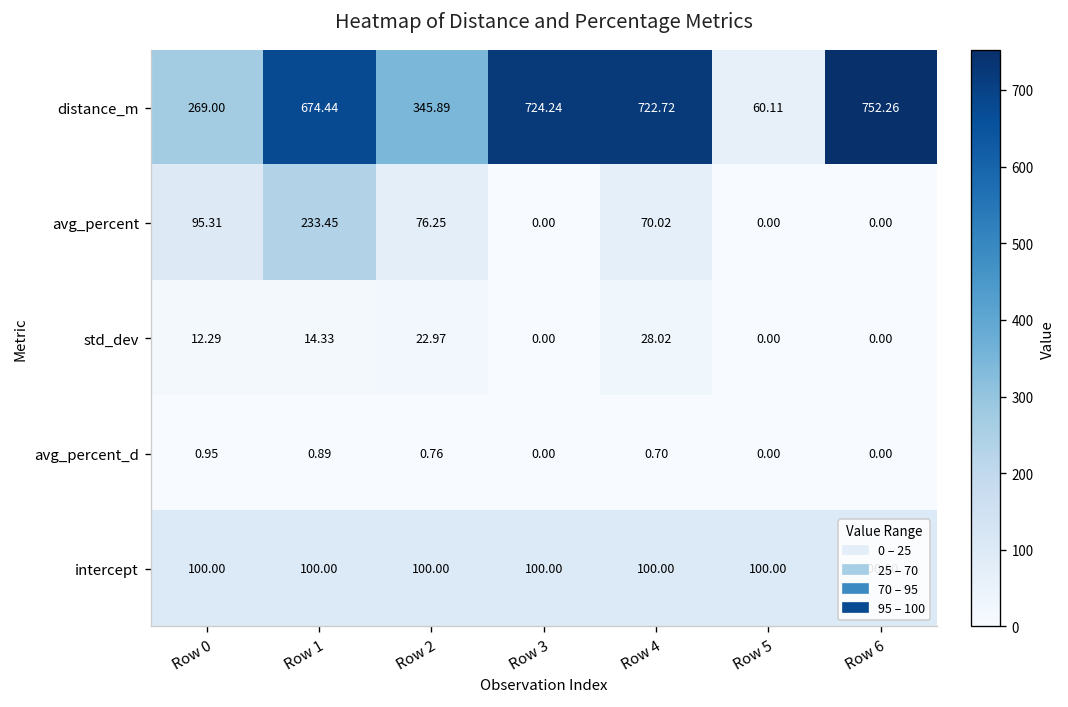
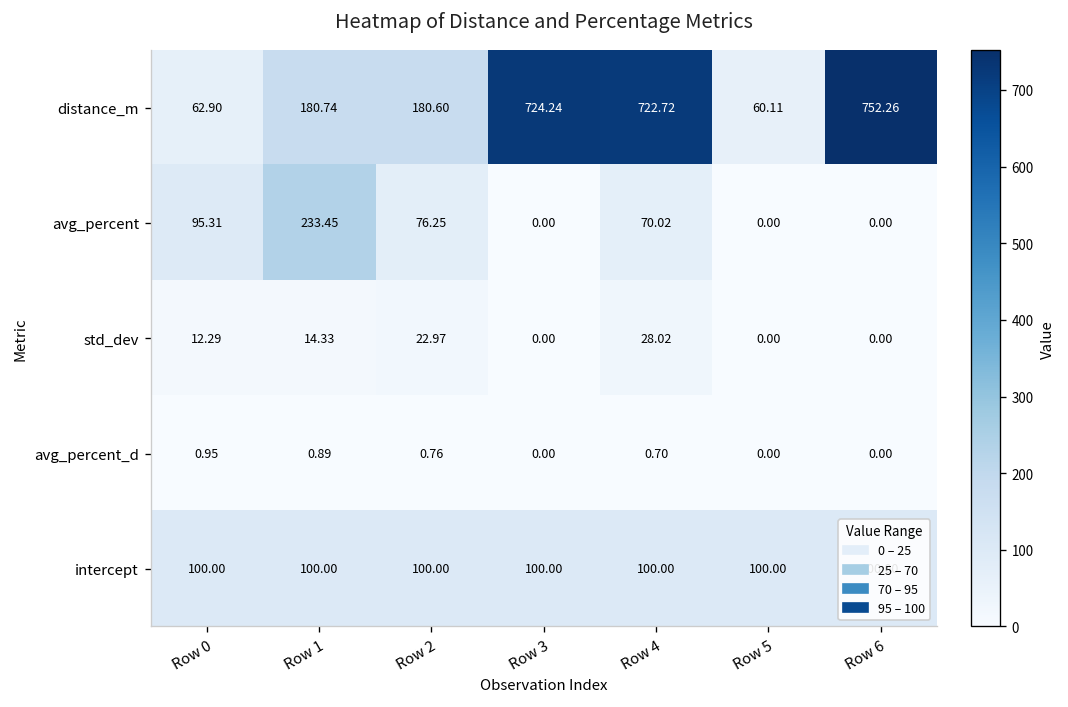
  {
    "distance_m": {
-     "Row 0": 269.00,
-     "Row 1": 674.44,
-     "Row 2": 345.89,
+     "Row 0": 62.90,
+     "Row 1": 180.74,
+     "Row 2": 180.60,
      "Row 3": 724.24,
      "Row 4": 722.72,
      "Row 5": 60.11,
      "Row 6": 752.26
    },
    "avg_percent": {
      "Row 0": 95.31,
      "Row 1": 233.45,
      "Row 2": 76.25,
      "Row 3": 0.00,
      "Row 4": 70.02,
      "Row 5": 0.00,
      "Row 6": 0.00
    },
    "std_dev": {
      "Row 0": 12.29,
      "Row 1": 14.33,
      "Row 2": 22.97,
      "Row 3": 0.00,
      "Row 4": 28.02,
      "Row 5": 0.00,
      "Row 6": 0.00
    },
    "avg_percent_d": {
      "Row 0": 0.95,
      "Row 1": 0.89,
      "Row 2": 0.76,
      "Row 3": 0.00,
      "Row 4": 0.70,
      "Row 5": 0.00,
      "Row 6": 0.00
    },
    "intercept": {
      "Row 0": 100.00,
      "Row 1": 100.00,
      "Row 2": 100.00,
      "Row 3": 100.00,
      "Row 4": 100.00,
      "Row 5": 100.00
    }
  }
